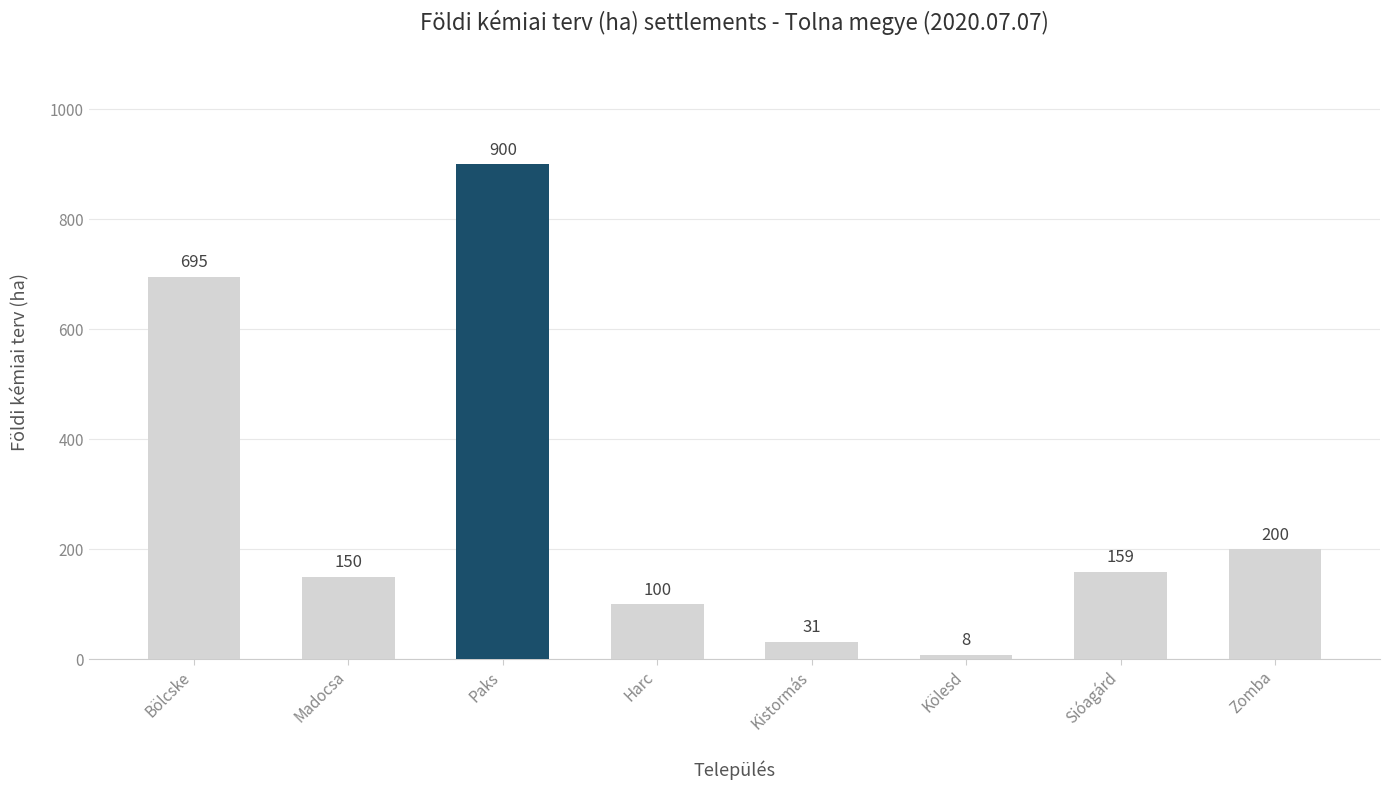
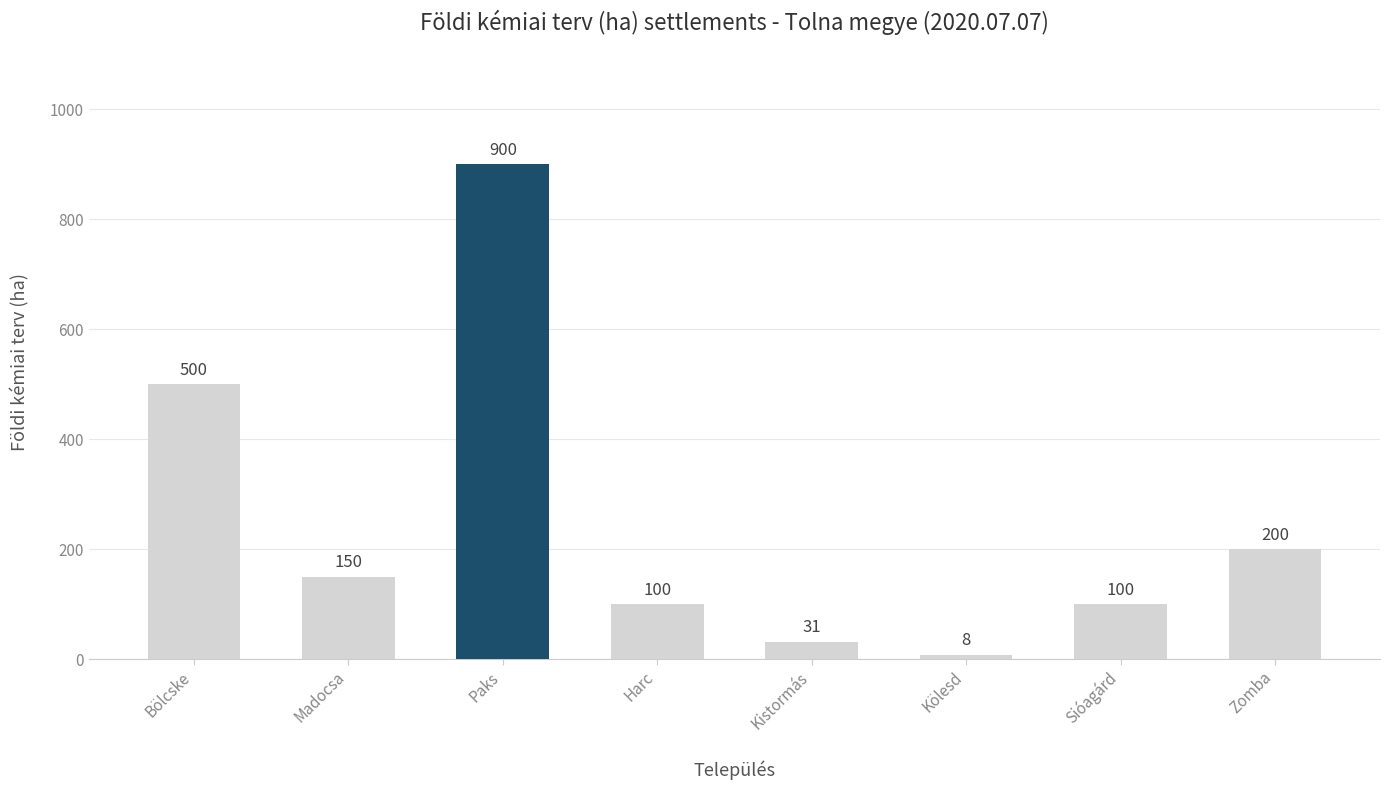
  {
-   "Bölcske": 695,
+   "Bölcske": 500,
    "Madocsa": 150,
    "Paks": 900,
    "Harc": 100,
    "Kistormás": 31,
    "Kölesd": 8,
-   "Sióagárd": 159,
+   "Sióagárd": 100,
    "Zomba": 200
  }
